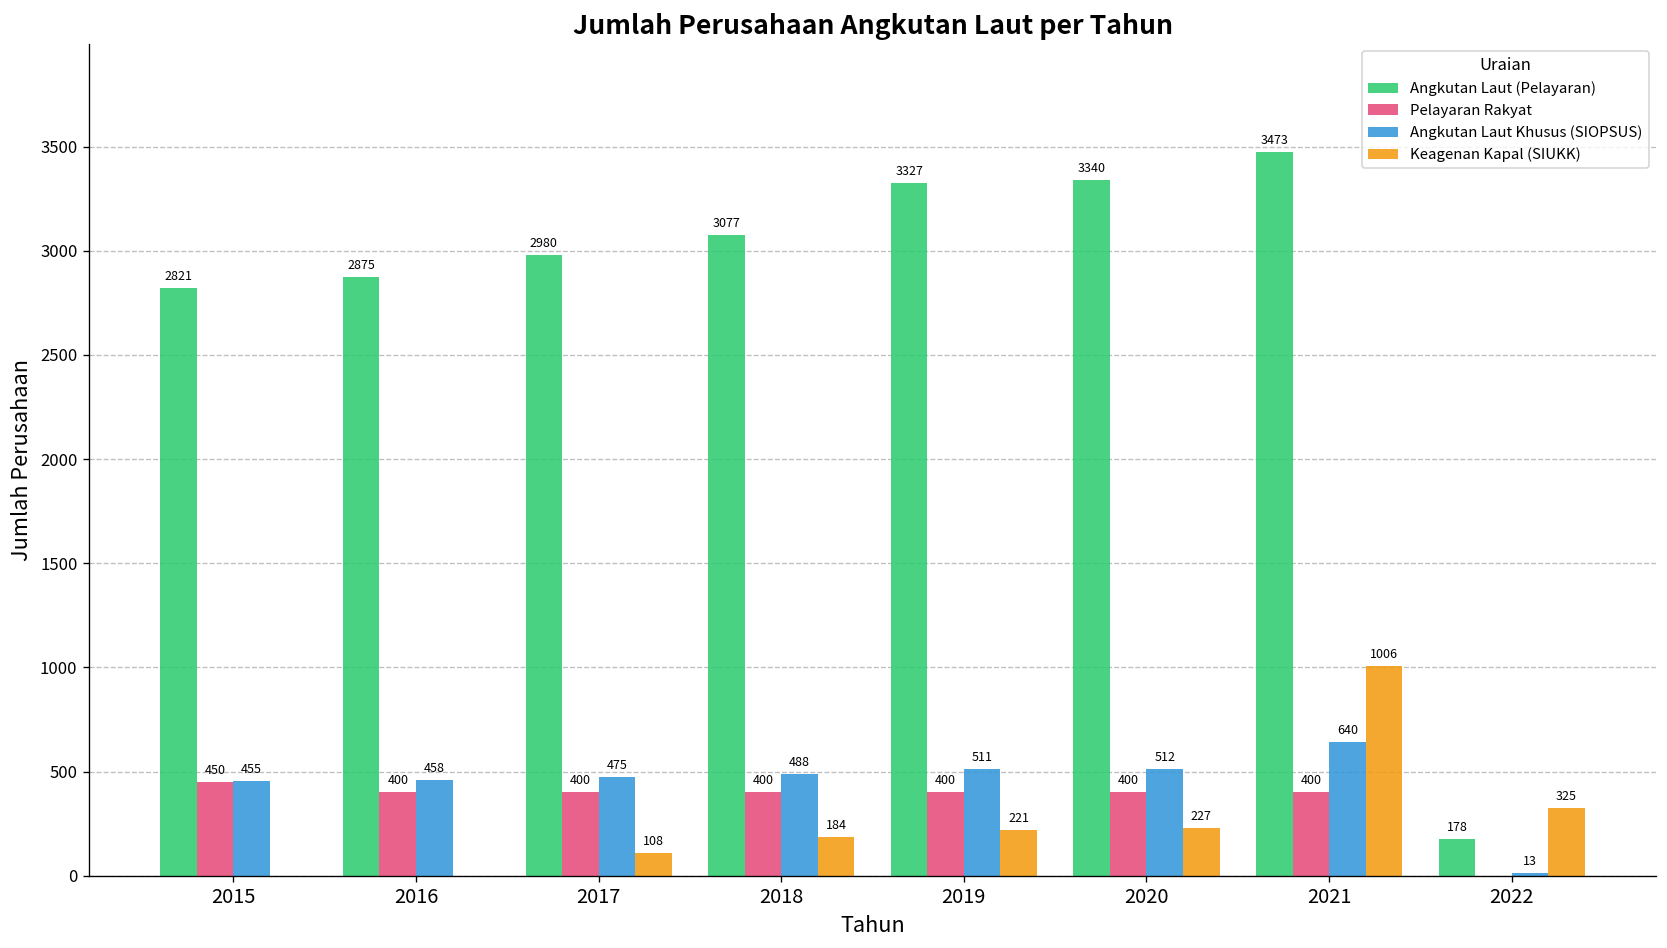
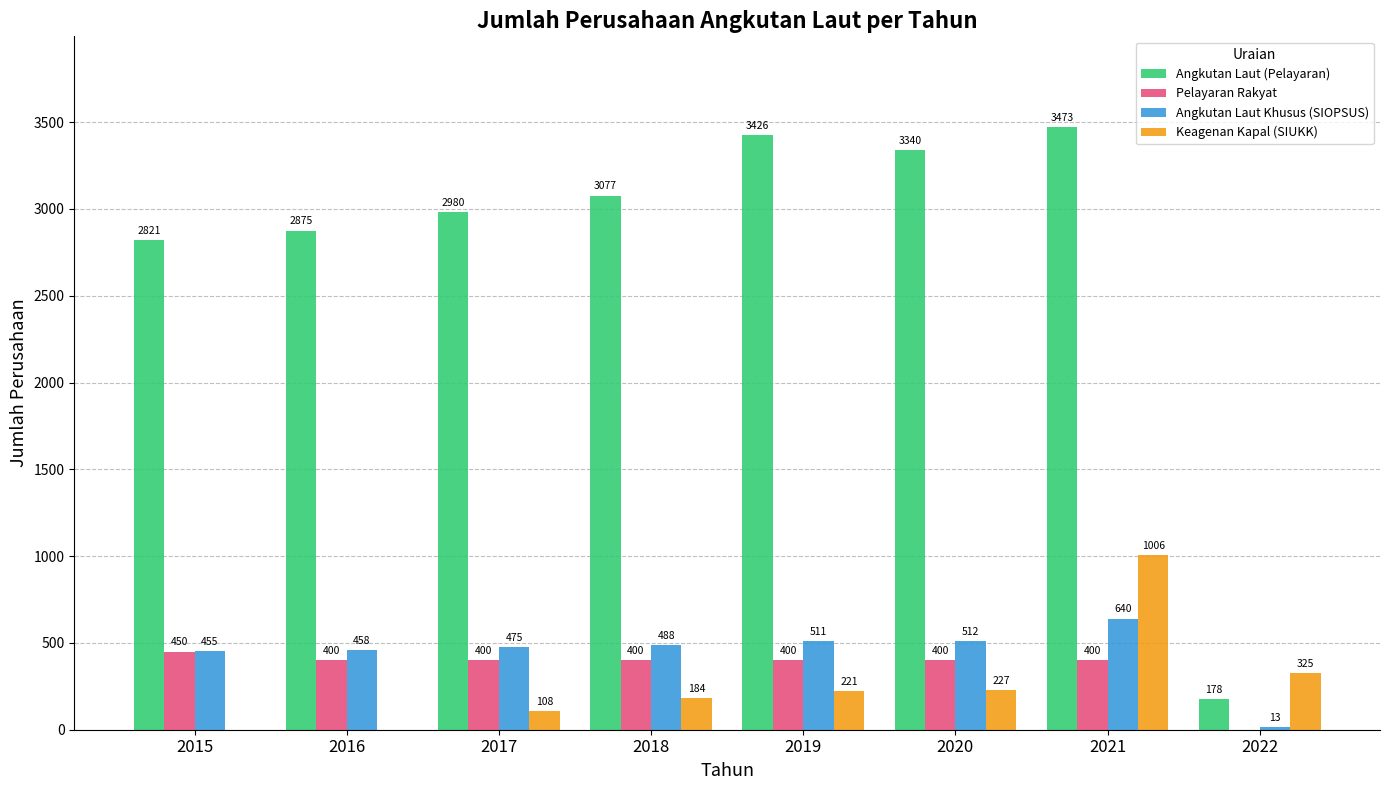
  {
    "Angkutan Laut (Pelayaran)": {
      "2015": 2821,
      "2016": 2875,
      "2017": 2980,
      "2018": 3077,
-     "2019": 3327,
+     "2019": 3426,
      "2020": 3340,
      "2021": 3473,
      "2022": 178
    },
    "Pelayaran Rakyat": {
      "2015": 450,
      "2016": 400,
      "2017": 400,
      "2018": 400,
      "2019": 400,
      "2020": 400,
      "2021": 400
    },
    "Angkutan Laut Khusus (SIOPSUS)": {
      "2015": 455,
      "2016": 458,
      "2017": 475,
      "2018": 488,
      "2019": 511,
      "2020": 512,
      "2021": 640,
      "2022": 13
    },
    "Keagenan Kapal (SIUKK)": {
      "2017": 108,
      "2018": 184,
      "2019": 221,
      "2020": 227,
      "2021": 1006,
      "2022": 325
    }
  }
